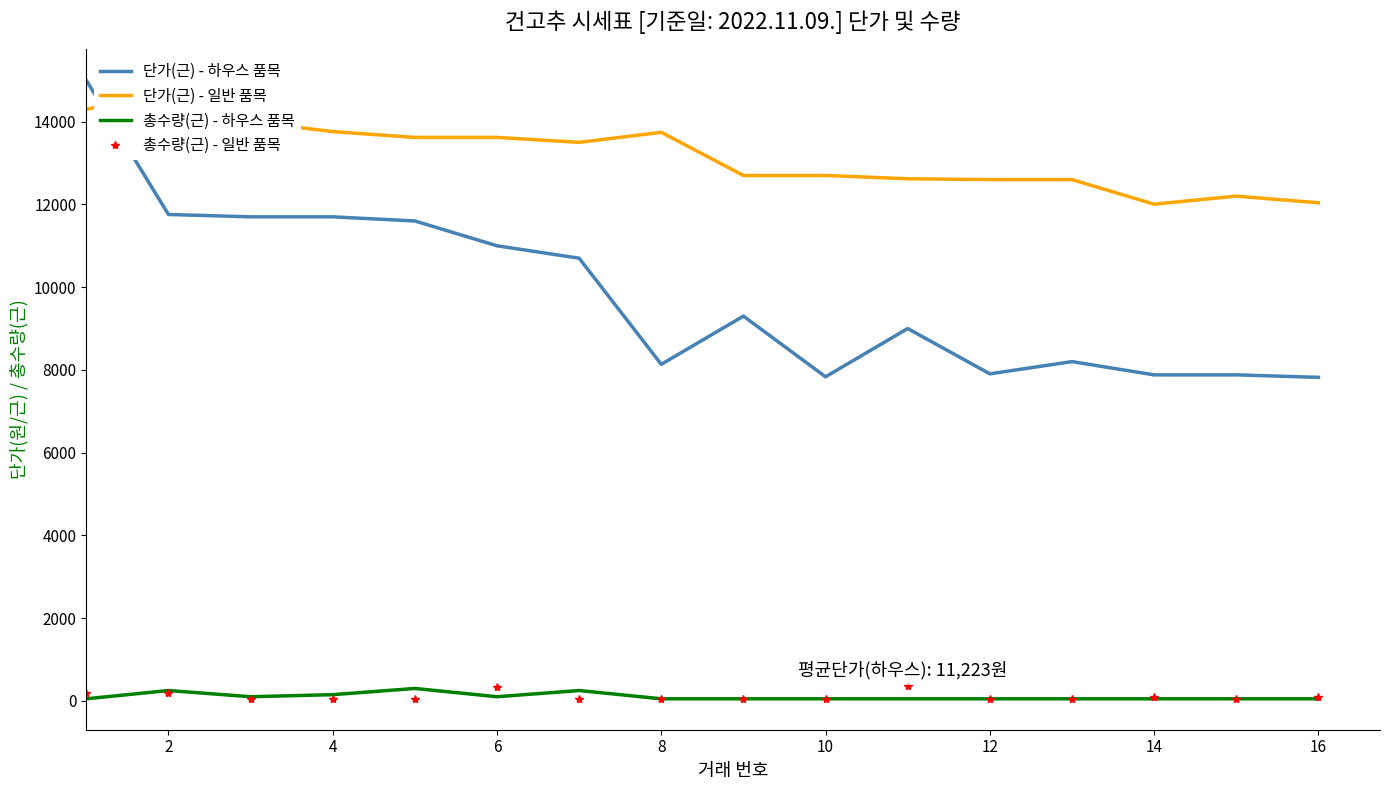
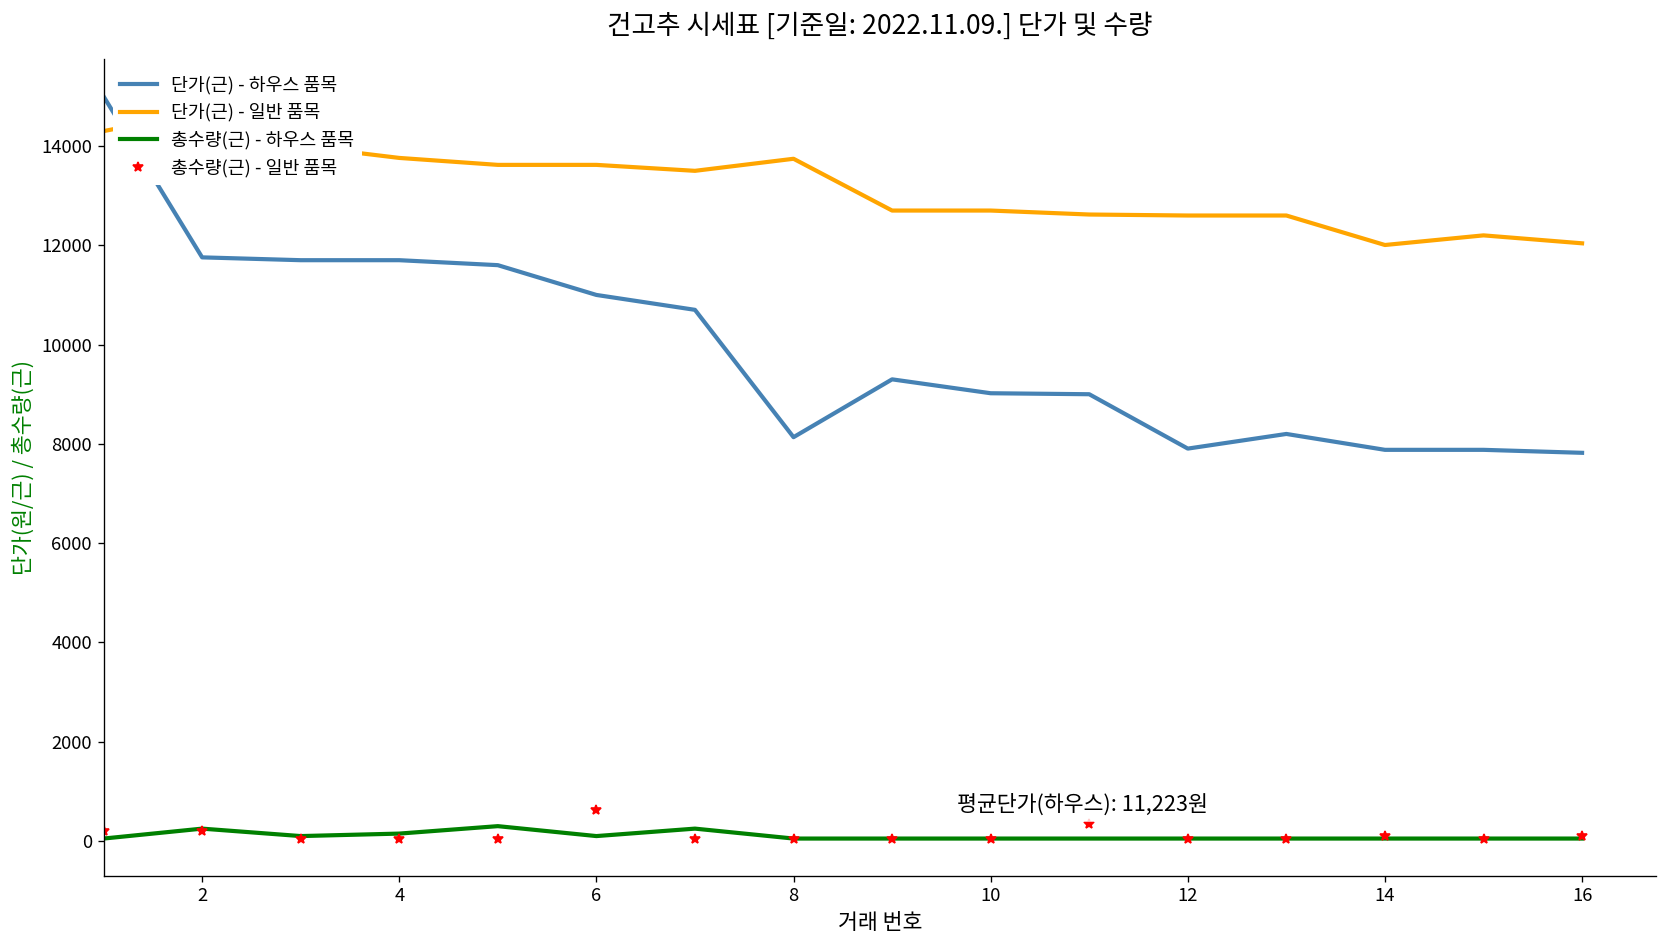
  {
    "단가(근) - 하우스 품목": {
      "2": 11800,
      "4": 11700,
      "6": 11000,
      "8": 8100,
-     "10": 7800,
+     "10": 9000,
      "12": 7900,
      "14": 7900,
      "16": 7800
    },
    "단가(근) - 일반 품목": {
      "4": 13800,
      "6": 13600,
      "8": 13700,
      "10": 12700,
      "12": 12600,
      "14": 12000,
      "16": 12000
    },
    "총수량(근) - 하우스 품목": {
      "4": 200,
      "6": 100
    },
    "총수량(근) - 일반 품목": {
      "4": 100,
-     "6": 300
+     "6": 600
    }
  }
